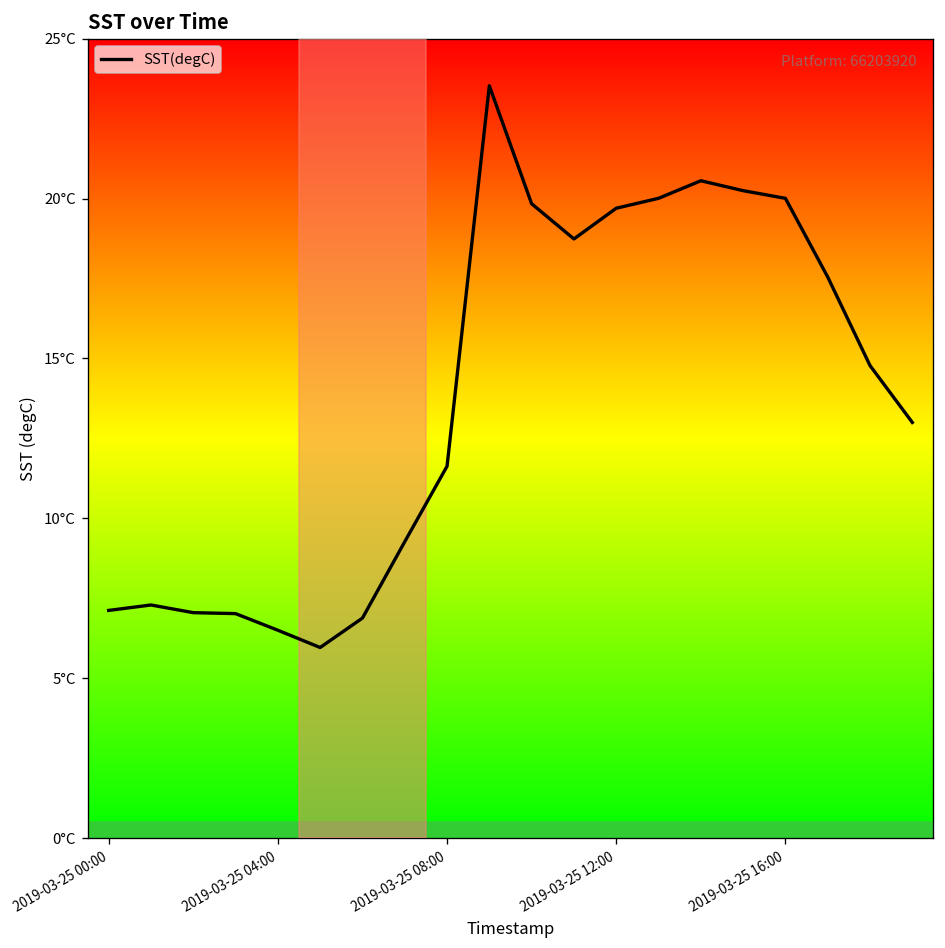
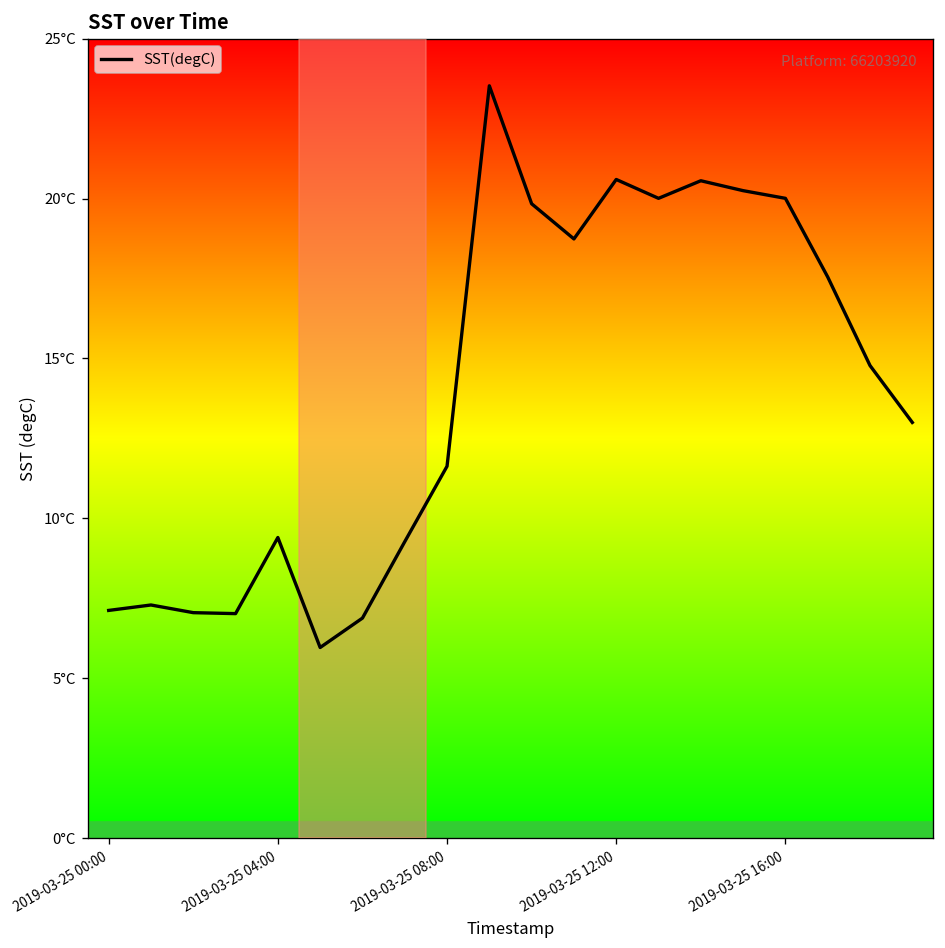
  {
    "2019-03-25 00:00": "7.1°C",
-   "2019-03-25 04:00": "6.5°C",
+   "2019-03-25 04:00": "9.4°C",
    "2019-03-25 08:00": "11.6°C",
-   "2019-03-25 12:00": "19.7°C",
+   "2019-03-25 12:00": "20.6°C",
    "2019-03-25 16:00": "20.0°C"
  }
